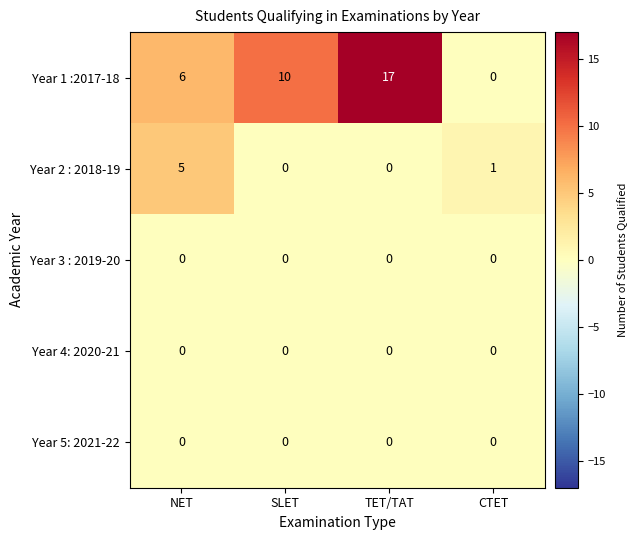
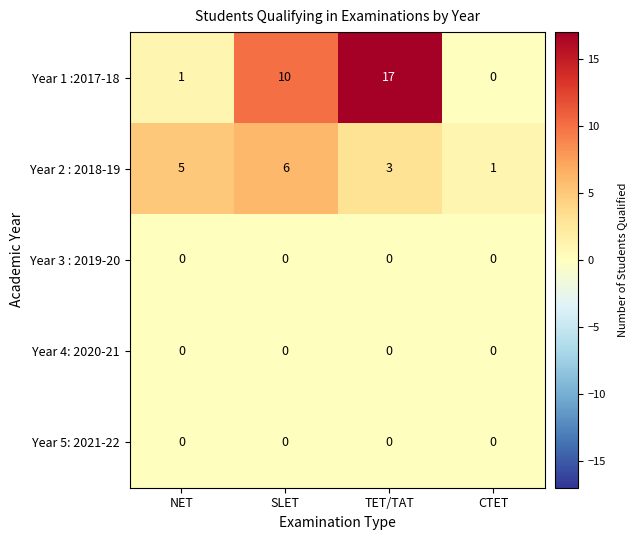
  {
    "Year 1 :2017-18": {
-     "NET": 6,
+     "NET": 1,
      "SLET": 10,
      "TET/TAT": 17,
      "CTET": 0
    },
    "Year 2 : 2018-19": {
      "NET": 5,
-     "SLET": 0,
-     "TET/TAT": 0,
+     "SLET": 6,
+     "TET/TAT": 3,
      "CTET": 1
    },
    "Year 3 : 2019-20": {
      "NET": 0,
      "SLET": 0,
      "TET/TAT": 0,
      "CTET": 0
    },
    "Year 4: 2020-21": {
      "NET": 0,
      "SLET": 0,
      "TET/TAT": 0,
      "CTET": 0
    },
    "Year 5: 2021-22": {
      "NET": 0,
      "SLET": 0,
      "TET/TAT": 0,
      "CTET": 0
    }
  }
